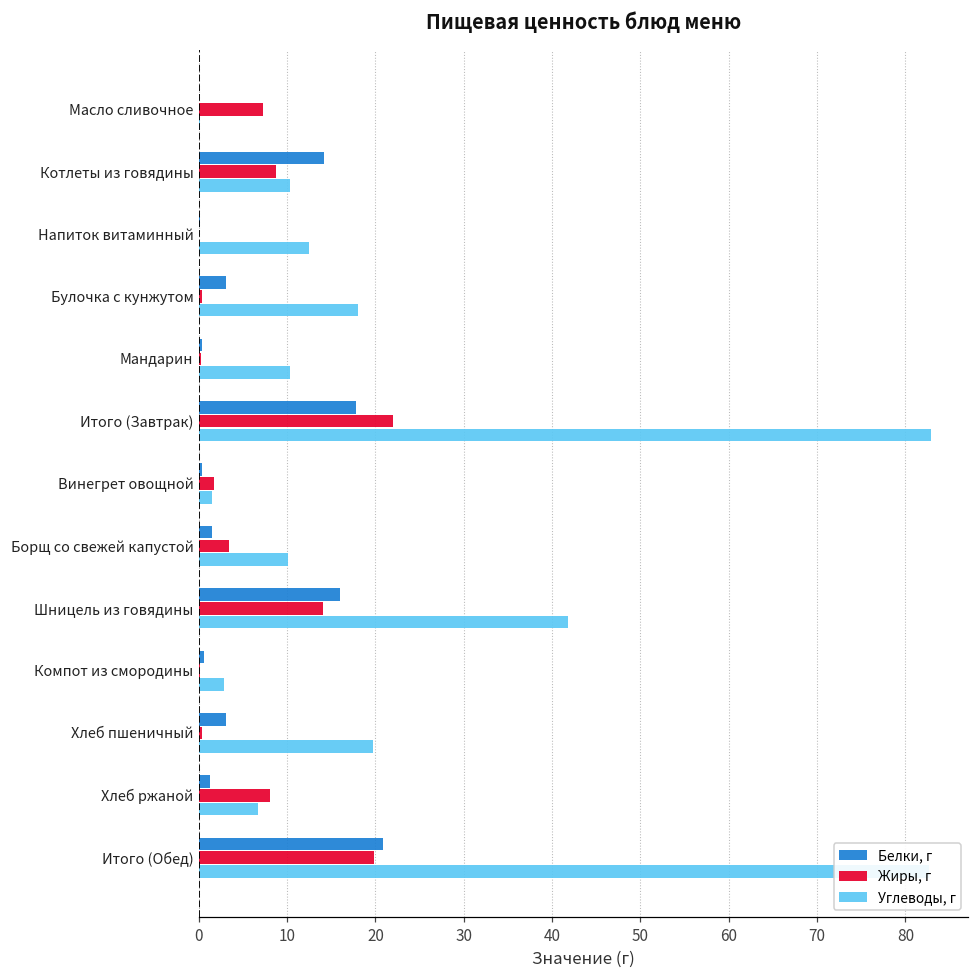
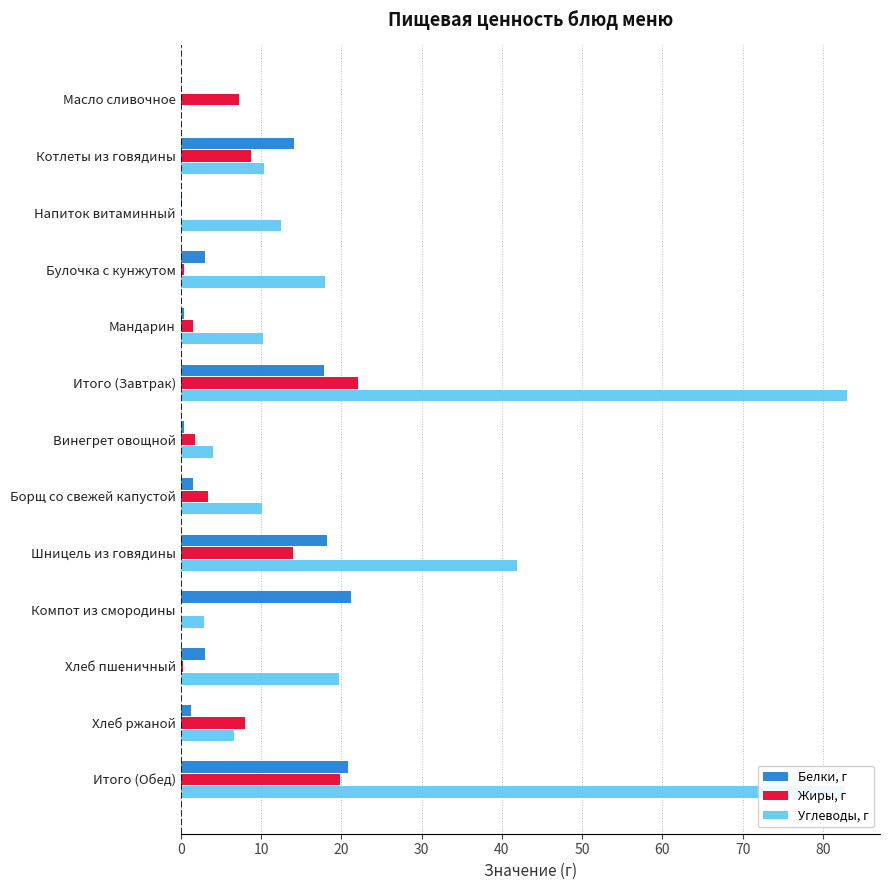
  {
    "Белки, г": {
      "Котлеты из говядины": 14,
      "Булочка с кунжутом": 3,
      "Мандарин": 0,
      "Итого (Завтрак)": 18,
      "Винегрет овощной": 0,
      "Борщ со свежей капустой": 1,
-     "Шницель из говядины": 16,
-     "Компот из смородины": 1,
+     "Шницель из говядины": 18,
+     "Компот из смородины": 21,
      "Хлеб пшеничный": 3,
      "Хлеб ржаной": 1,
      "Итого (Обед)": 21
    },
    "Жиры, г": {
      "Масло сливочное": 7,
      "Котлеты из говядины": 9,
      "Булочка с кунжутом": 0,
-     "Мандарин": 0,
+     "Мандарин": 2,
      "Итого (Завтрак)": 22,
      "Винегрет овощной": 2,
      "Борщ со свежей капустой": 3,
      "Шницель из говядины": 14,
      "Хлеб пшеничный": 0,
      "Хлеб ржаной": 8,
      "Итого (Обед)": 20
    },
    "Углеводы, г": {
      "Котлеты из говядины": 10,
      "Напиток витаминный": 12,
      "Булочка с кунжутом": 18,
      "Мандарин": 10,
      "Итого (Завтрак)": 83,
-     "Винегрет овощной": 1,
+     "Винегрет овощной": 4,
      "Борщ со свежей капустой": 10,
      "Шницель из говядины": 42,
      "Компот из смородины": 3,
      "Хлеб пшеничный": 20,
      "Хлеб ржаной": 7
    }
  }
